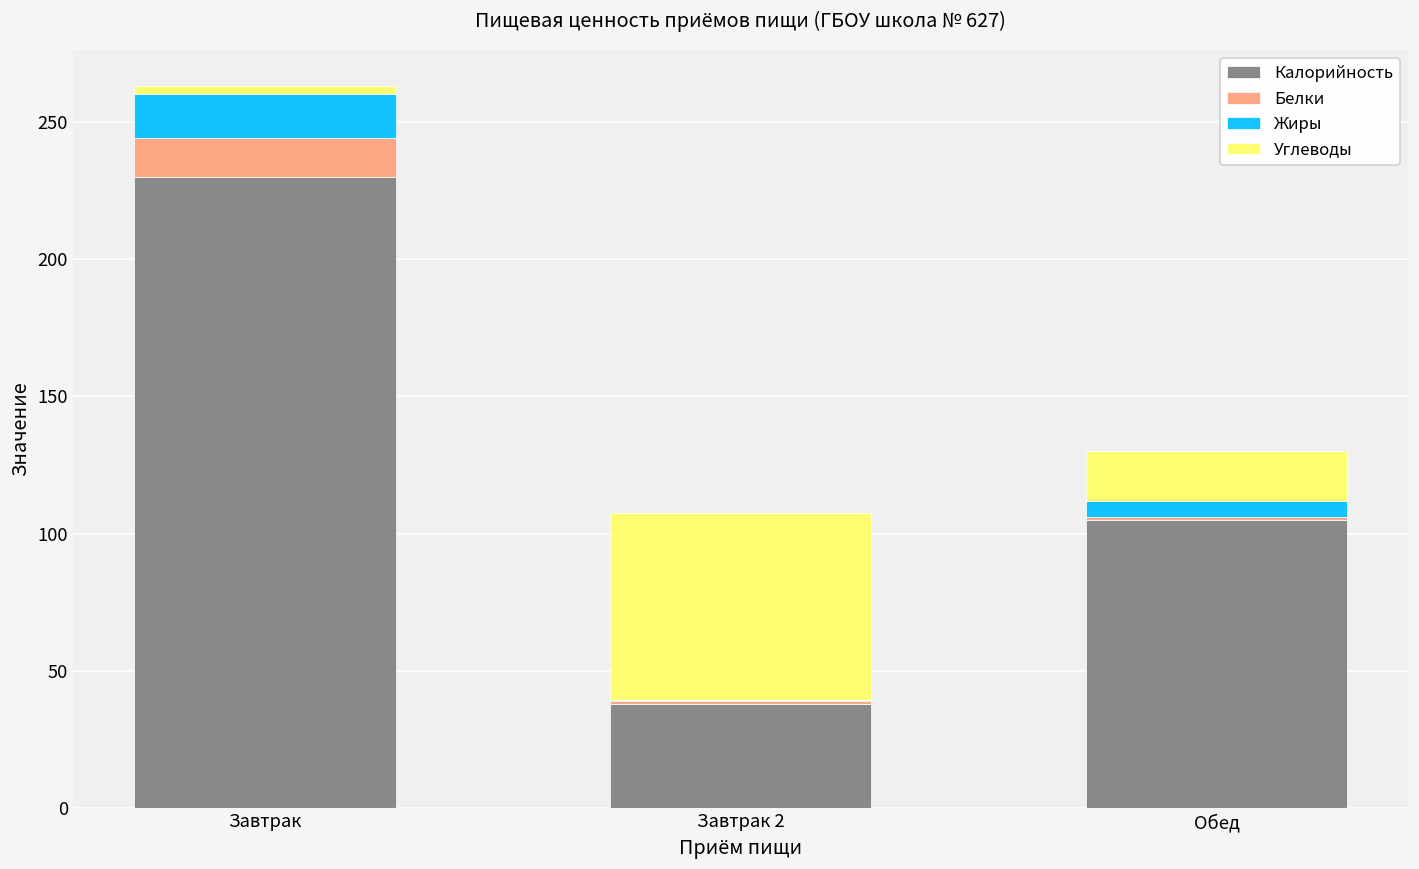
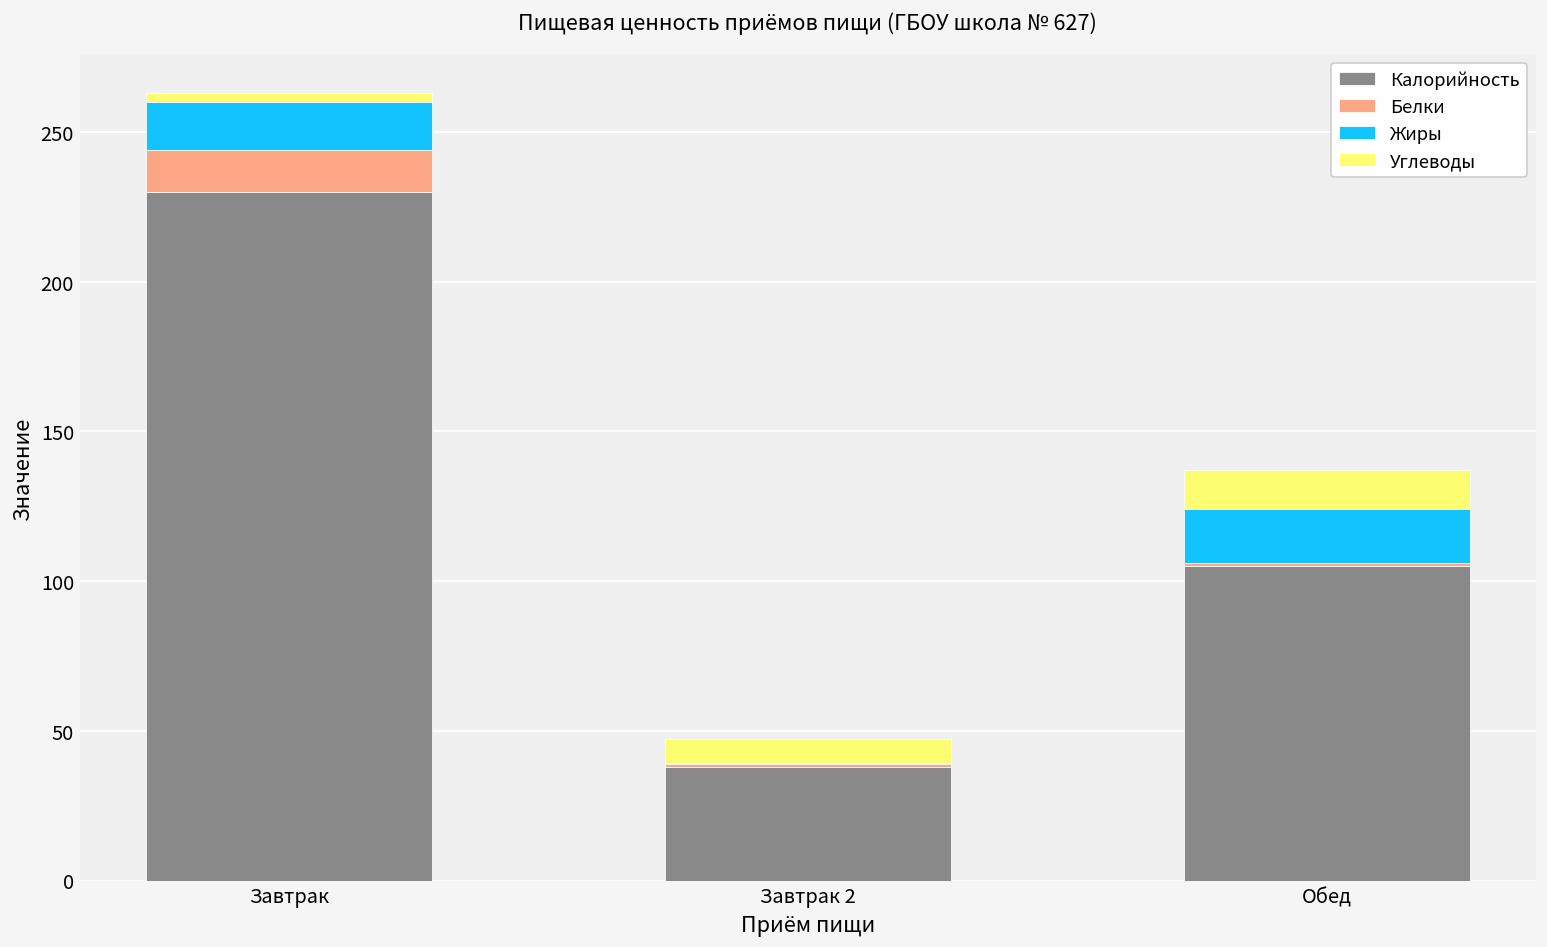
  {
    "Калорийность": {
      "Завтрак": 230,
      "Завтрак 2": 38,
      "Обед": 105
    },
    "Белки": {
      "Завтрак": 14
    },
    "Жиры": {
      "Завтрак": 16,
-     "Обед": 6
+     "Обед": 18
    },
    "Углеводы": {
      "Завтрак": 3,
-     "Завтрак 2": 68,
-     "Обед": 18
+     "Завтрак 2": 8,
+     "Обед": 13
    }
  }
